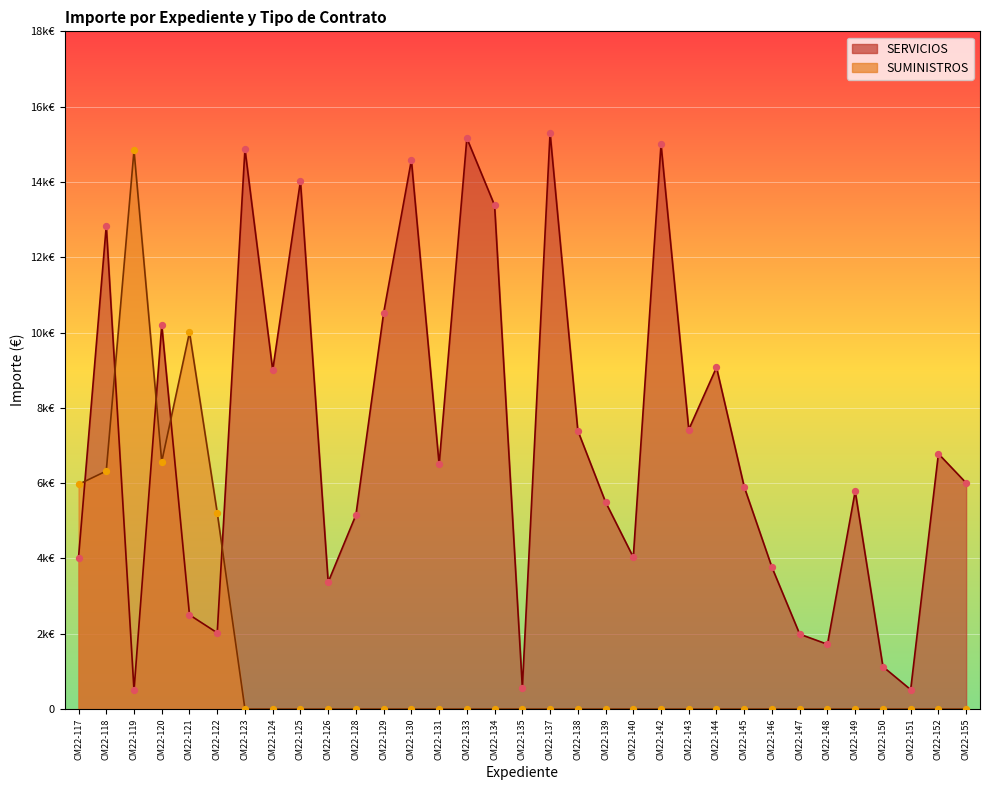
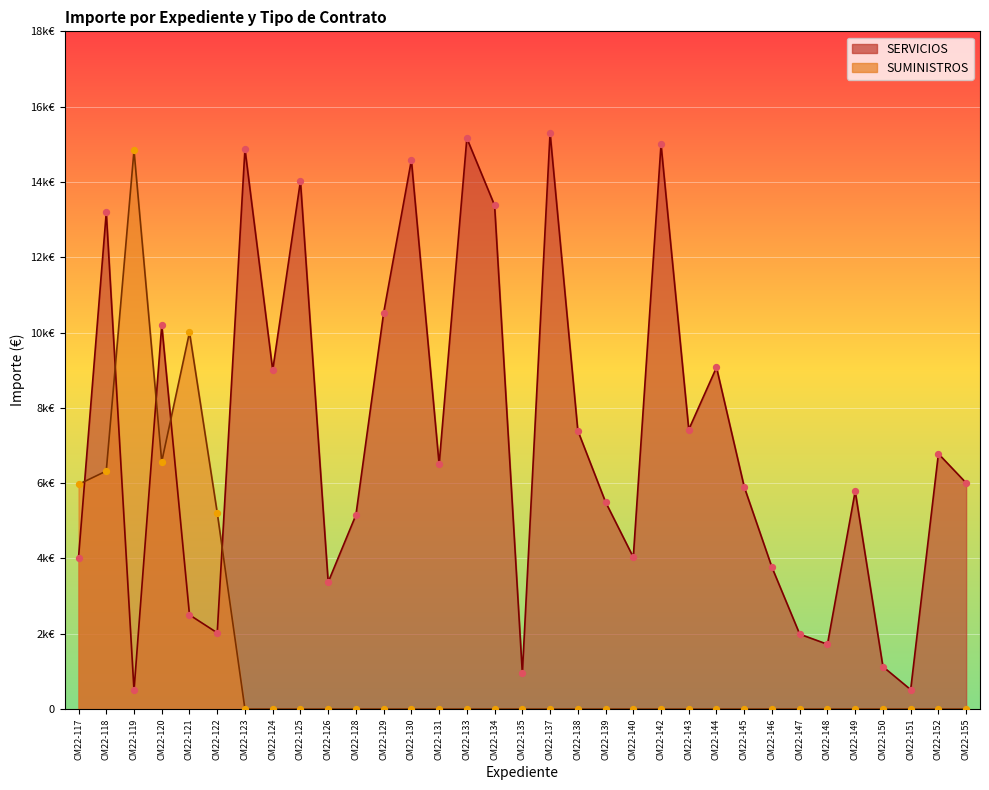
  {
    "SERVICIOS": {
      "CM22-117": "4.0k€",
-     "CM22-118": "12.8k€",
+     "CM22-118": "13.2k€",
      "CM22-119": "0.5k€",
      "CM22-120": "10.2k€",
      "CM22-121": "2.5k€",
      "CM22-122": "2.0k€",
      "CM22-123": "14.9k€",
      "CM22-124": "9.0k€",
      "CM22-125": "14.0k€",
      "CM22-126": "3.4k€",
      "CM22-128": "5.2k€",
      "CM22-129": "10.5k€",
      "CM22-130": "14.6k€",
      "CM22-131": "6.5k€",
      "CM22-133": "15.2k€",
      "CM22-134": "13.4k€",
-     "CM22-135": "0.6k€",
+     "CM22-135": "1.0k€",
      "CM22-137": "15.3k€",
      "CM22-138": "7.4k€",
      "CM22-139": "5.5k€",
      "CM22-140": "4.0k€",
      "CM22-142": "15.0k€",
      "CM22-143": "7.4k€",
      "CM22-144": "9.1k€",
      "CM22-145": "5.9k€",
      "CM22-146": "3.8k€",
      "CM22-147": "2.0k€",
      "CM22-148": "1.7k€",
      "CM22-149": "5.8k€",
      "CM22-150": "1.1k€",
      "CM22-151": "0.5k€",
      "CM22-152": "6.8k€",
      "CM22-155": "6.0k€"
    },
    "SUMINISTROS": {
      "CM22-117": "6.0k€",
      "CM22-118": "6.3k€",
      "CM22-119": "14.8k€",
      "CM22-120": "6.6k€",
      "CM22-121": "10.0k€",
      "CM22-122": "5.2k€",
      "CM22-123": "0.0k€",
      "CM22-124": "0.0k€",
      "CM22-125": "0.0k€",
      "CM22-126": "0.0k€",
      "CM22-128": "0.0k€",
      "CM22-129": "0.0k€",
      "CM22-130": "0.0k€",
      "CM22-131": "0.0k€",
      "CM22-133": "0.0k€",
      "CM22-134": "0.0k€",
      "CM22-135": "0.0k€",
      "CM22-137": "0.0k€",
      "CM22-138": "0.0k€",
      "CM22-139": "0.0k€",
      "CM22-140": "0.0k€",
      "CM22-142": "0.0k€",
      "CM22-143": "0.0k€",
      "CM22-144": "0.0k€",
      "CM22-145": "0.0k€",
      "CM22-146": "0.0k€",
      "CM22-147": "0.0k€",
      "CM22-148": "0.0k€",
      "CM22-149": "0.0k€",
      "CM22-150": "0.0k€",
      "CM22-151": "0.0k€",
      "CM22-152": "0.0k€",
      "CM22-155": "0.0k€"
    }
  }
